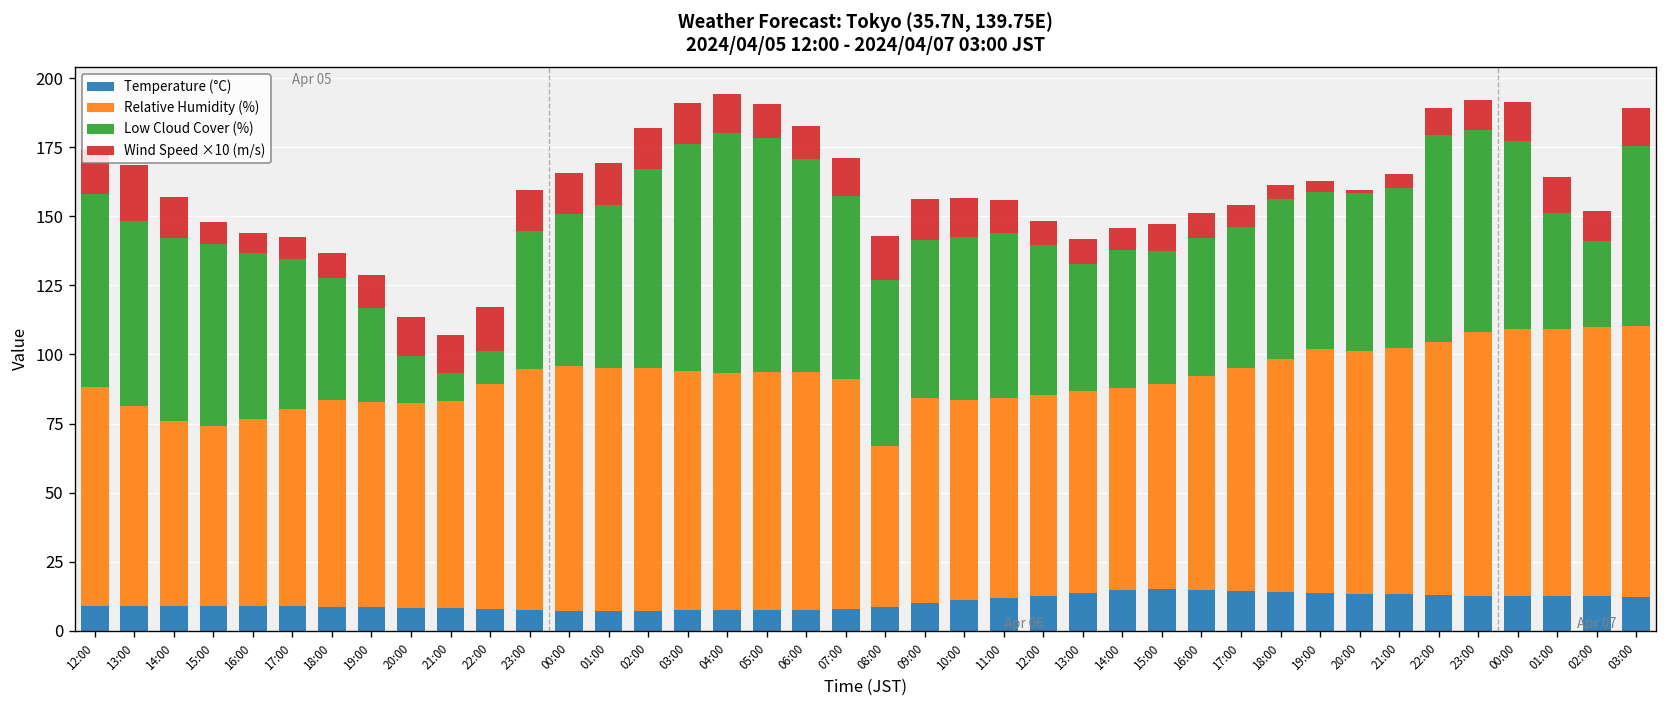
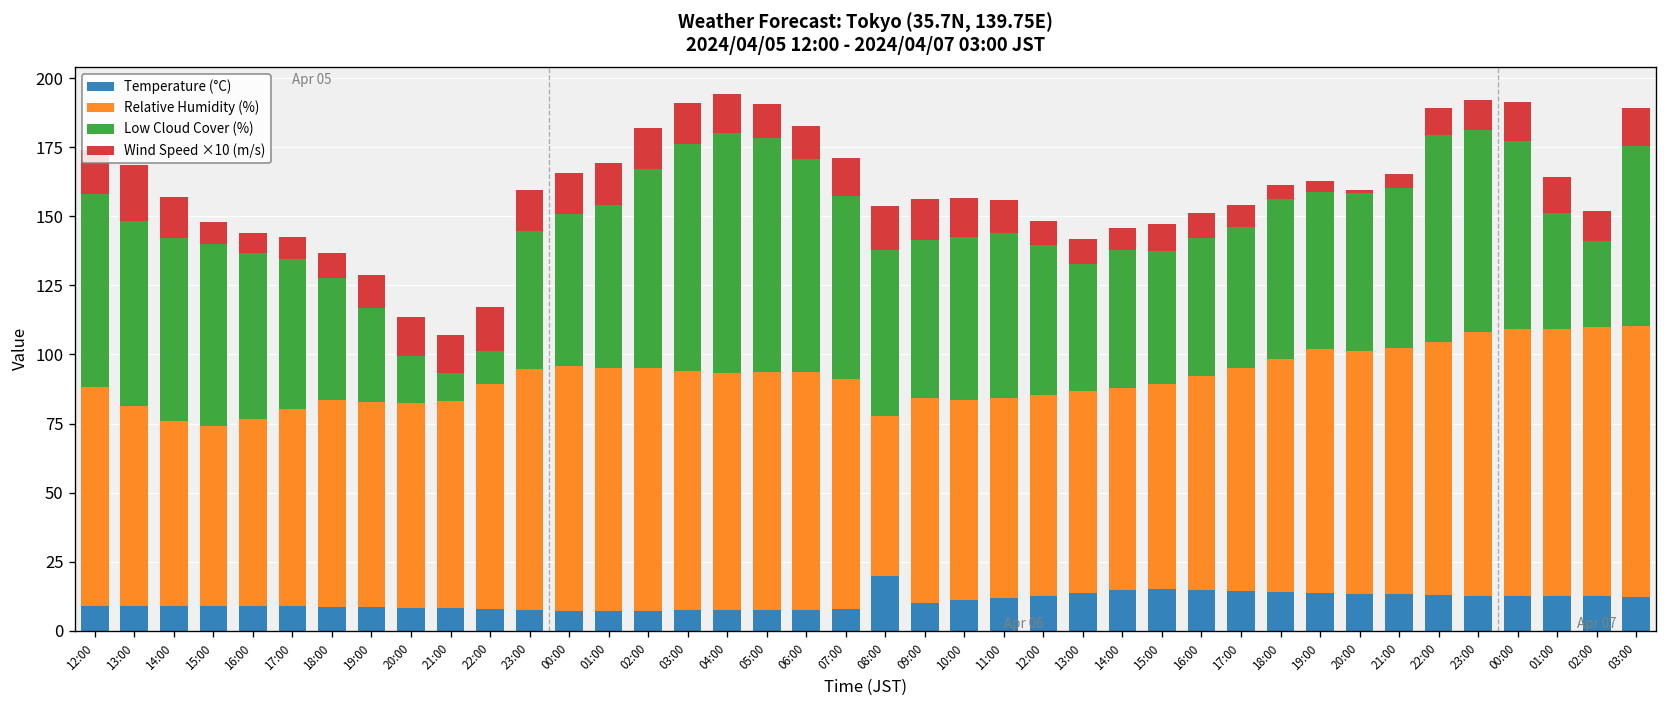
  {
    "Temperature (°C)": {
      "04:00": 7,
      "05:00": 7,
      "06:00": 7,
      "07:00": 8,
-     "08:00": 9,
+     "08:00": 20,
      "09:00": 10,
      "10:00": 11
    },
    "Relative Humidity (%)": {
      "04:00": 86,
      "05:00": 86,
      "06:00": 86,
      "07:00": 84,
      "08:00": 58,
      "09:00": 75,
      "10:00": 73,
      "11:00": 72
    },
    "Low Cloud Cover (%)": {
      "04:00": 87,
      "05:00": 85,
      "06:00": 77,
      "07:00": 66,
      "08:00": 60,
      "09:00": 57,
      "10:00": 59,
      "11:00": 60
    },
    "Wind Speed ×10 (m/s)": {
      "04:00": 14,
      "05:00": 12,
      "06:00": 12,
      "07:00": 14,
      "08:00": 16,
      "09:00": 15,
      "10:00": 14,
      "11:00": 12
    }
  }
